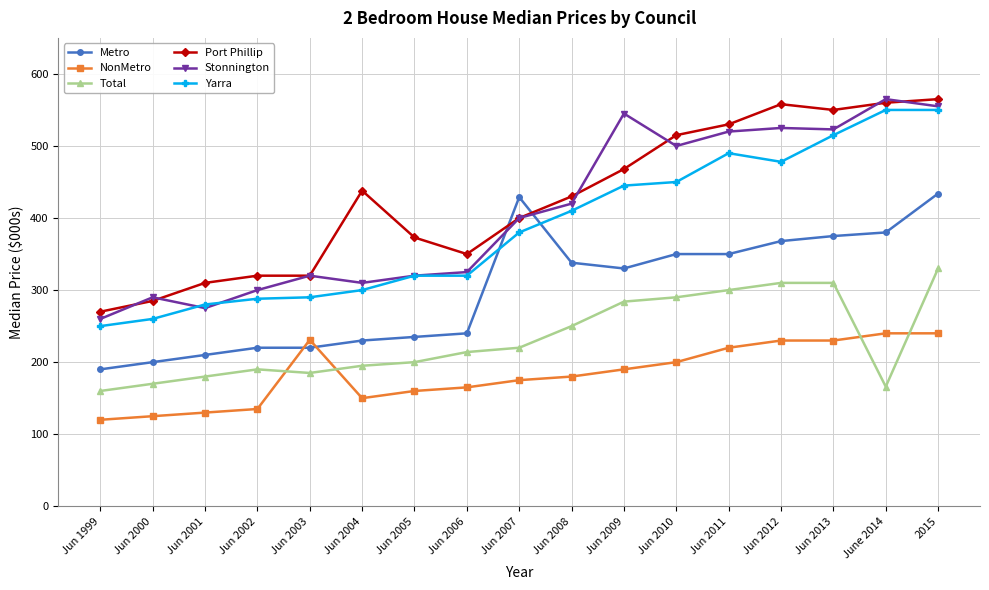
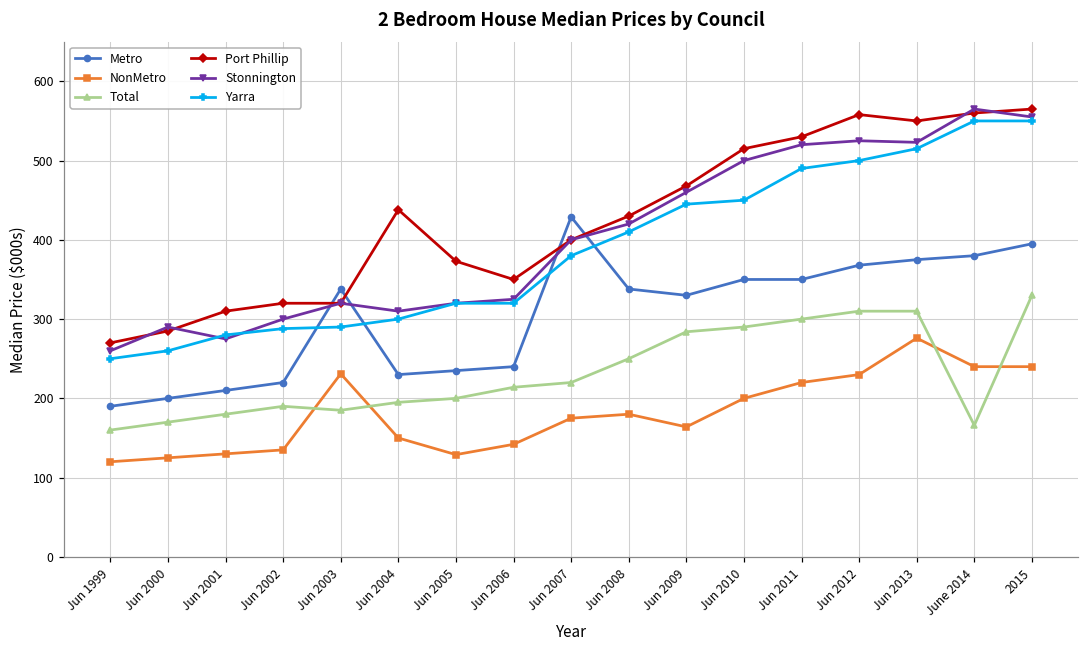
  {
    "Metro": {
      "Jun 1999": 190,
      "Jun 2000": 200,
      "Jun 2001": 210,
      "Jun 2002": 220,
-     "Jun 2003": 220,
+     "Jun 2003": 340,
      "Jun 2004": 230,
      "Jun 2005": 240,
      "Jun 2006": 240,
      "Jun 2007": 430,
      "Jun 2008": 340,
      "Jun 2009": 330,
      "Jun 2010": 350,
      "Jun 2011": 350,
      "Jun 2012": 370,
      "Jun 2013": 380,
      "June 2014": 380,
-     "2015": 430
+     "2015": 400
    },
    "NonMetro": {
      "Jun 1999": 120,
      "Jun 2000": 130,
      "Jun 2001": 130,
      "Jun 2002": 140,
      "Jun 2003": 230,
      "Jun 2004": 150,
-     "Jun 2005": 160,
-     "Jun 2006": 170,
+     "Jun 2005": 130,
+     "Jun 2006": 140,
      "Jun 2007": 180,
      "Jun 2008": 180,
-     "Jun 2009": 190,
+     "Jun 2009": 160,
      "Jun 2010": 200,
      "Jun 2011": 220,
      "Jun 2012": 230,
-     "Jun 2013": 230,
+     "Jun 2013": 280,
      "June 2014": 240,
      "2015": 240
    },
    "Total": {
      "Jun 1999": 160,
      "Jun 2000": 170,
      "Jun 2001": 180,
      "Jun 2002": 190,
      "Jun 2003": 190,
      "Jun 2004": 200,
      "Jun 2005": 200,
      "Jun 2006": 210,
      "Jun 2007": 220,
      "Jun 2008": 250,
      "Jun 2009": 280,
      "Jun 2010": 290,
      "Jun 2011": 300,
      "Jun 2012": 310,
      "Jun 2013": 310,
      "June 2014": 170,
      "2015": 330
    },
    "Port Phillip": {
      "Jun 1999": 270,
      "Jun 2000": 290,
      "Jun 2001": 310,
      "Jun 2002": 320,
      "Jun 2004": 440,
      "Jun 2005": 370,
      "Jun 2006": 350,
      "Jun 2008": 430,
      "Jun 2009": 470,
      "Jun 2010": 520,
      "Jun 2011": 530,
      "Jun 2012": 560,
      "Jun 2013": 550,
      "June 2014": 560,
      "2015": 570
    },
    "Stonnington": {
      "Jun 1999": 260,
      "Jun 2000": 290,
      "Jun 2001": 280,
      "Jun 2002": 300,
      "Jun 2004": 310,
      "Jun 2006": 330,
      "Jun 2008": 420,
-     "Jun 2009": 550,
+     "Jun 2009": 460,
      "Jun 2010": 500,
      "Jun 2011": 520,
      "Jun 2012": 530,
      "Jun 2013": 520,
      "June 2014": 570,
      "2015": 560
    },
    "Yarra": {
      "Jun 1999": 250,
      "Jun 2000": 260,
      "Jun 2001": 280,
      "Jun 2002": 290,
      "Jun 2003": 290,
      "Jun 2004": 300,
      "Jun 2006": 320,
      "Jun 2007": 380,
      "Jun 2008": 410,
      "Jun 2009": 450,
      "Jun 2010": 450,
      "Jun 2011": 490,
-     "Jun 2012": 480,
+     "Jun 2012": 500,
      "Jun 2013": 520,
      "June 2014": 550,
      "2015": 550
    }
  }
